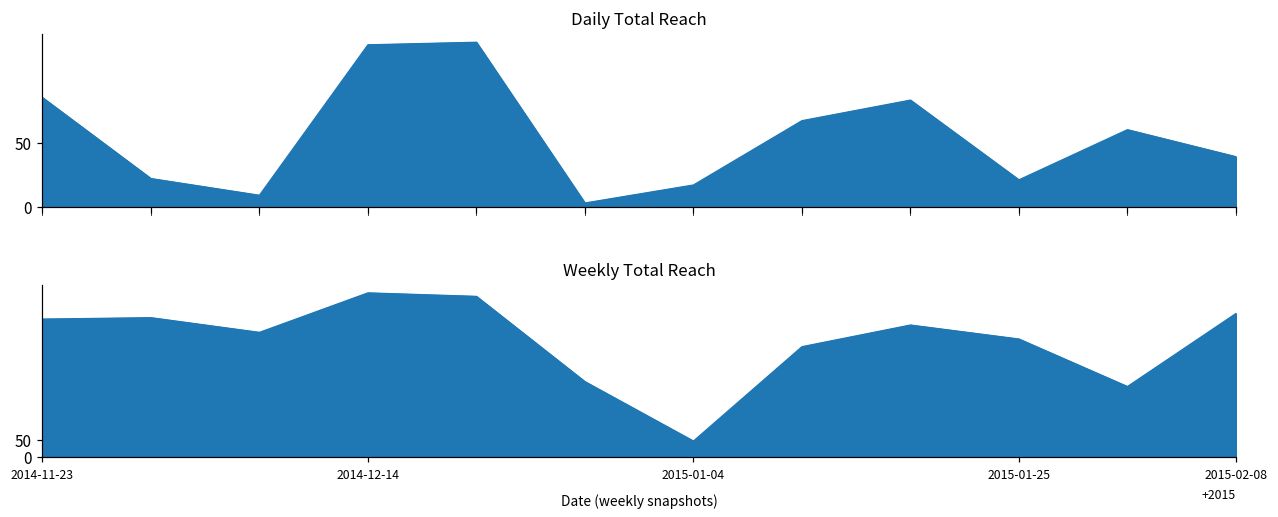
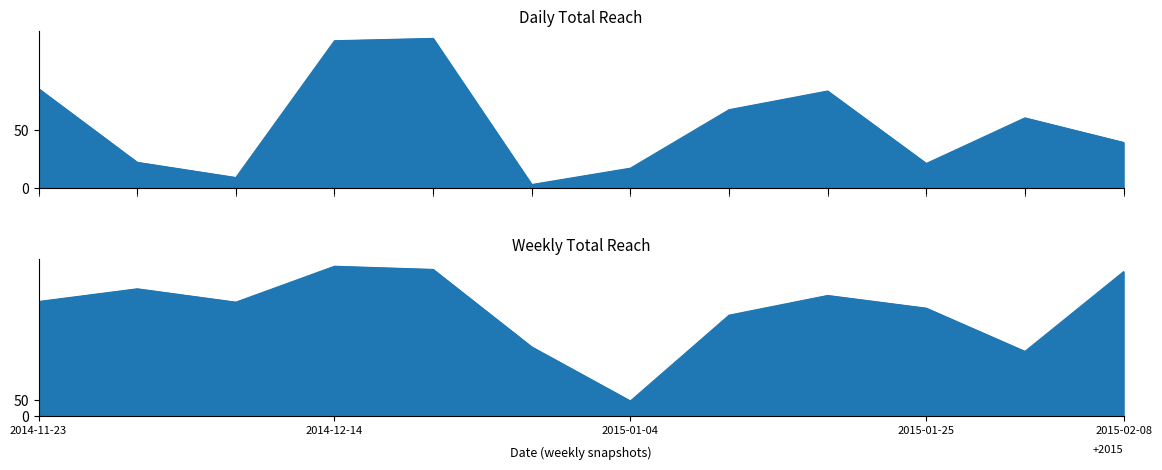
  {
    "Weekly Total Reach": {
-     "2014-11-23": 400,
+     "2014-11-23": 360,
      "2014-12-14": 470,
      "2015-01-04": 50,
      "2015-01-25": 340,
-     "2015-02-08": 410
+     "2015-02-08": 450
    }
  }
